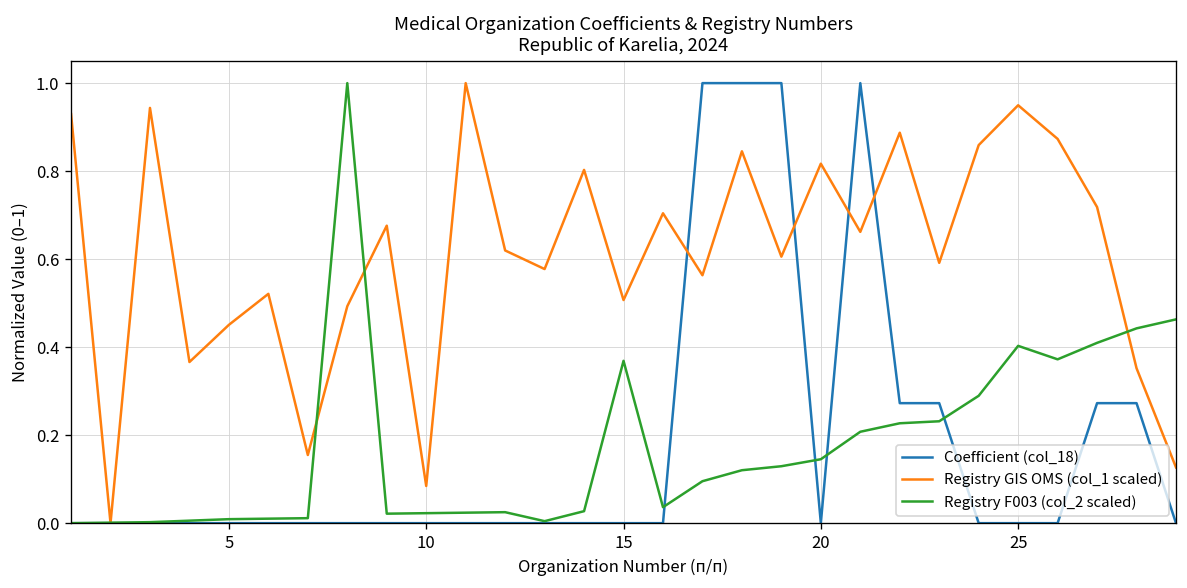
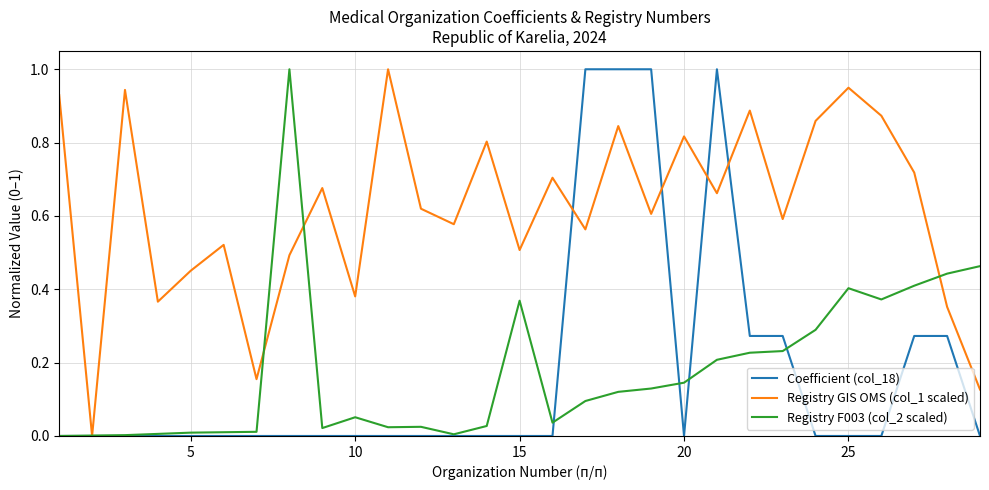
  {
    "Coefficient (col_18)": {
      "5": 0.00,
      "10": 0.00,
      "15": 0.00,
      "20": 0.00,
      "25": 0.00
    },
    "Registry GIS OMS (col_1 scaled)": {
      "5": 0.45,
-     "10": 0.08,
+     "10": 0.38,
      "15": 0.51,
      "20": 0.82,
      "25": 0.95
    },
    "Registry F003 (col_2 scaled)": {
      "5": 0.01,
-     "10": 0.02,
+     "10": 0.05,
      "15": 0.37,
      "20": 0.15,
      "25": 0.40
    }
  }
